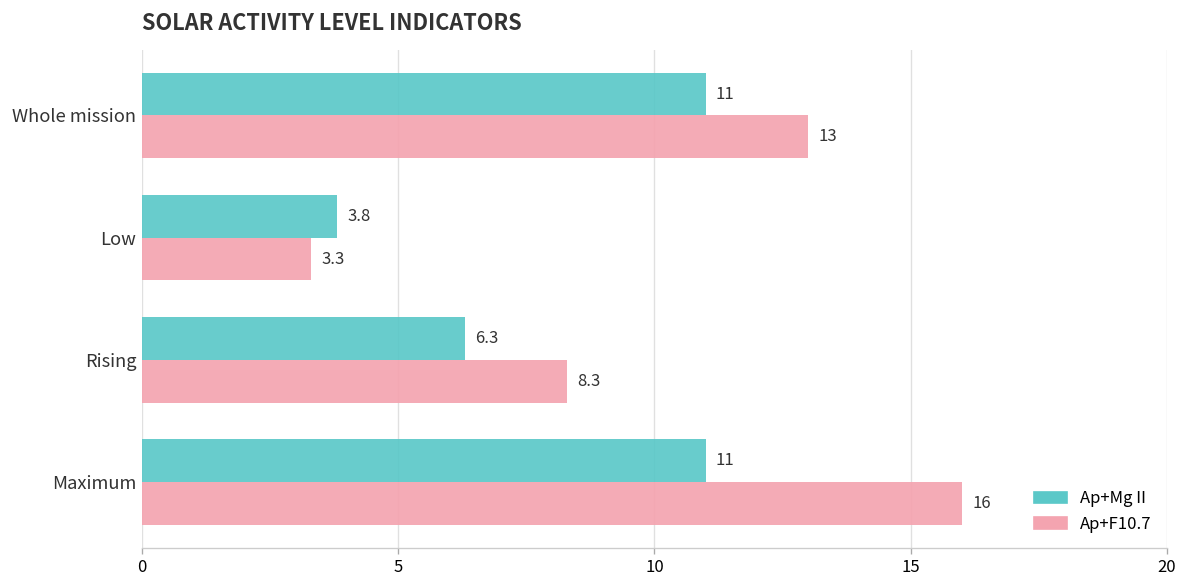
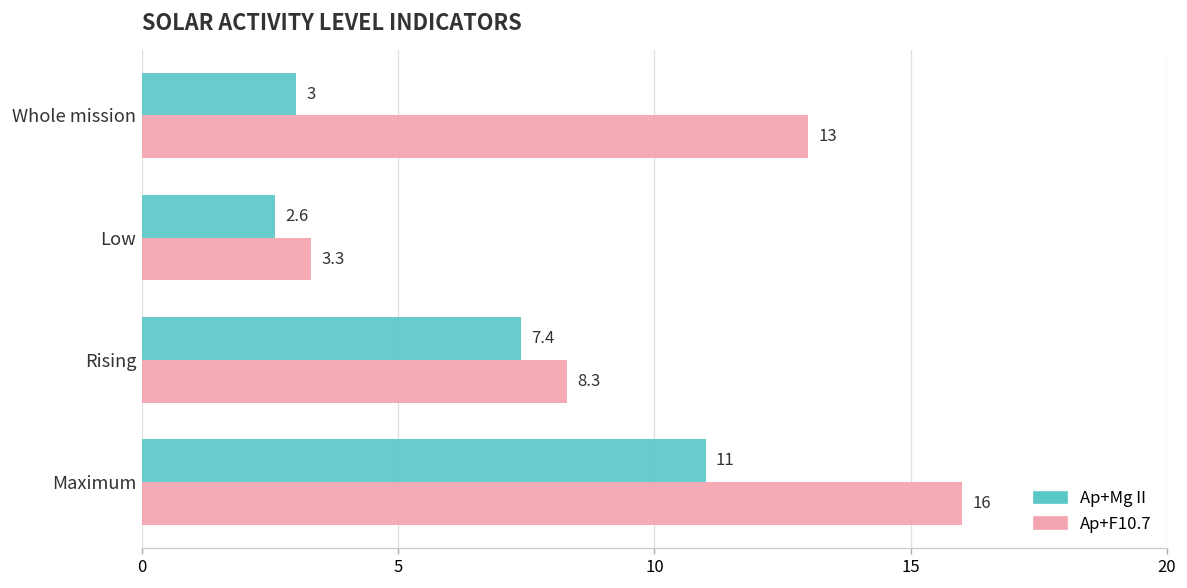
  {
    "Ap+Mg II": {
-     "Whole mission": 11,
-     "Low": 3.8,
-     "Rising": 6.3,
+     "Whole mission": 3,
+     "Low": 2.6,
+     "Rising": 7.4,
      "Maximum": 11
    },
    "Ap+F10.7": {
      "Whole mission": 13,
      "Low": 3.3,
      "Rising": 8.3,
      "Maximum": 16
    }
  }
